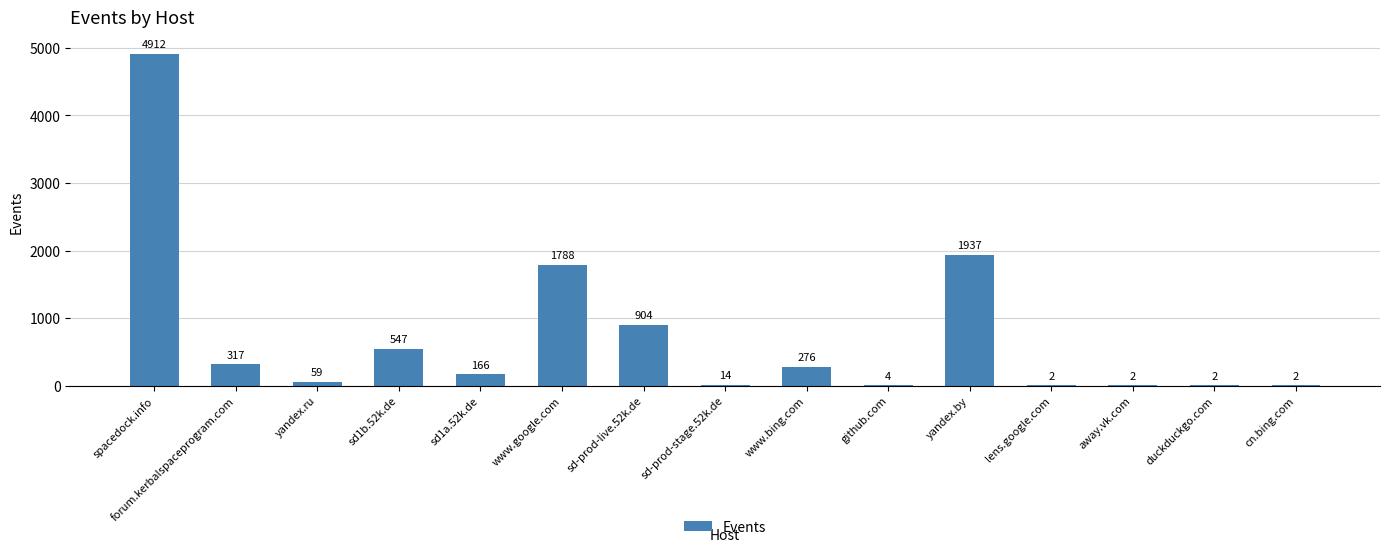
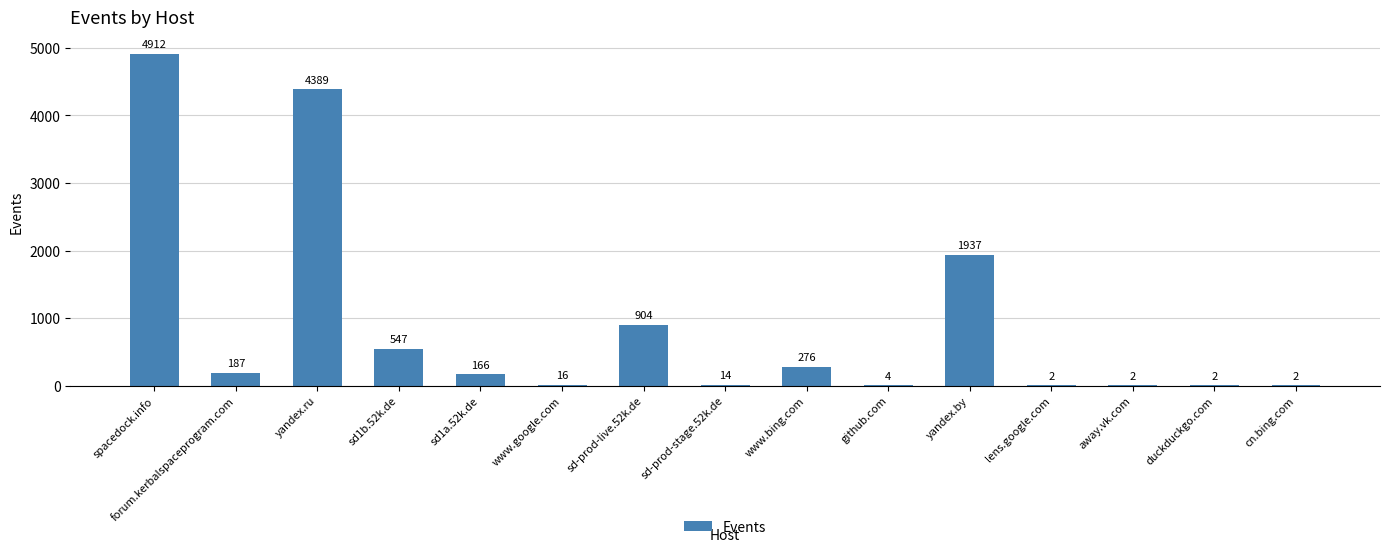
  {
    "spacedock.info": 4912,
-   "forum.kerbalspaceprogram.com": 317,
-   "yandex.ru": 59,
+   "forum.kerbalspaceprogram.com": 187,
+   "yandex.ru": 4389,
    "sd1b.52k.de": 547,
    "sd1a.52k.de": 166,
-   "www.google.com": 1788,
+   "www.google.com": 16,
    "sd-prod-live.52k.de": 904,
    "sd-prod-stage.52k.de": 14,
    "www.bing.com": 276,
    "github.com": 4,
    "yandex.by": 1937,
    "lens.google.com": 2,
    "away.vk.com": 2,
    "duckduckgo.com": 2,
    "cn.bing.com": 2
  }
